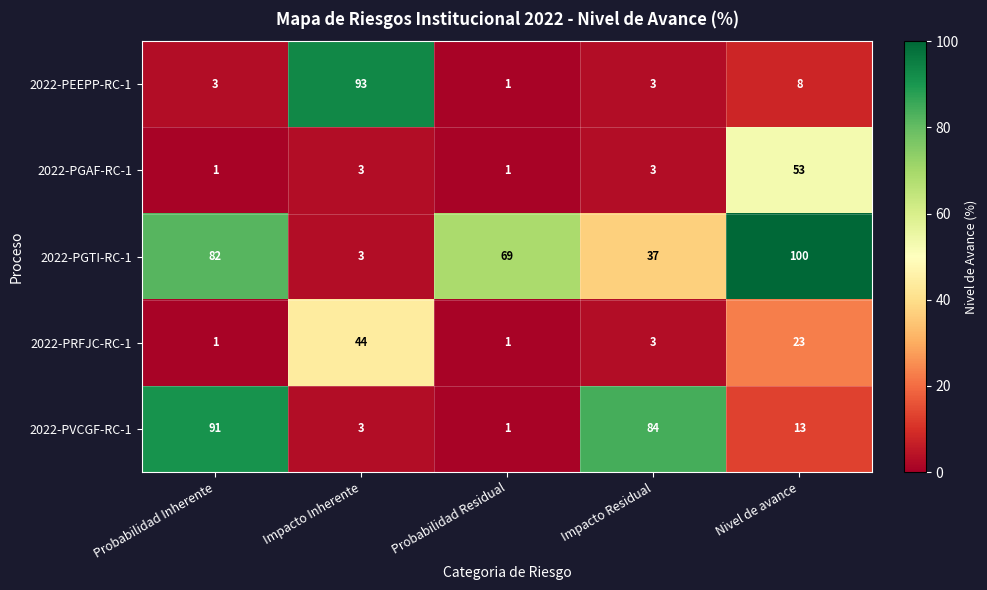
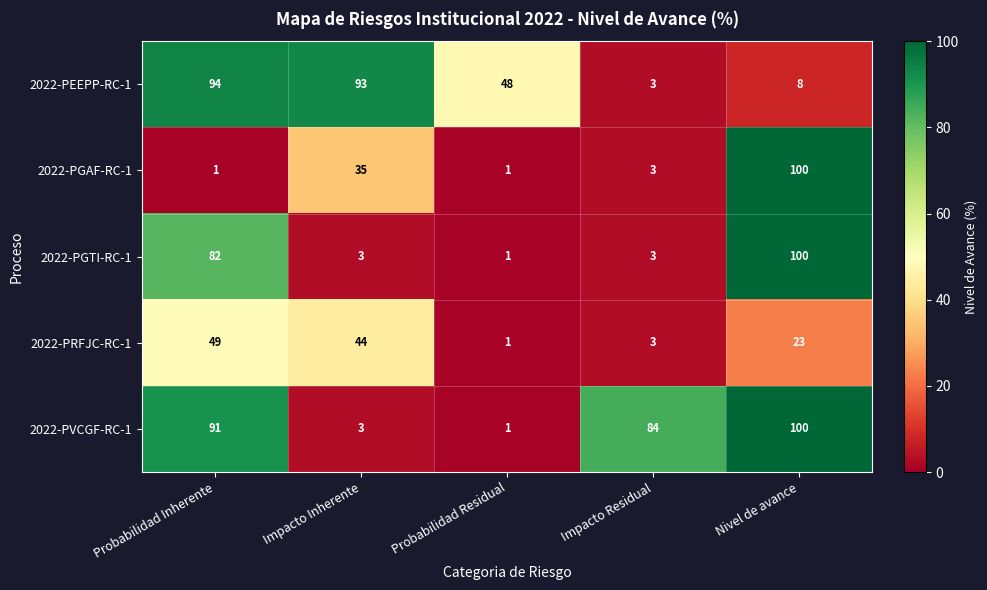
  {
    "2022-PEEPP-RC-1": {
-     "Probabilidad Inherente": 3,
+     "Probabilidad Inherente": 94,
      "Impacto Inherente": 93,
-     "Probabilidad Residual": 1,
+     "Probabilidad Residual": 48,
      "Impacto Residual": 3,
      "Nivel de avance": 8
    },
    "2022-PGAF-RC-1": {
      "Probabilidad Inherente": 1,
-     "Impacto Inherente": 3,
+     "Impacto Inherente": 35,
      "Probabilidad Residual": 1,
      "Impacto Residual": 3,
-     "Nivel de avance": 53
+     "Nivel de avance": 100
    },
    "2022-PGTI-RC-1": {
      "Probabilidad Inherente": 82,
      "Impacto Inherente": 3,
-     "Probabilidad Residual": 69,
-     "Impacto Residual": 37,
+     "Probabilidad Residual": 1,
+     "Impacto Residual": 3,
      "Nivel de avance": 100
    },
    "2022-PRFJC-RC-1": {
-     "Probabilidad Inherente": 1,
+     "Probabilidad Inherente": 49,
      "Impacto Inherente": 44,
      "Probabilidad Residual": 1,
      "Impacto Residual": 3,
      "Nivel de avance": 23
    },
    "2022-PVCGF-RC-1": {
      "Probabilidad Inherente": 91,
      "Impacto Inherente": 3,
      "Probabilidad Residual": 1,
      "Impacto Residual": 84,
-     "Nivel de avance": 13
+     "Nivel de avance": 100
    }
  }
